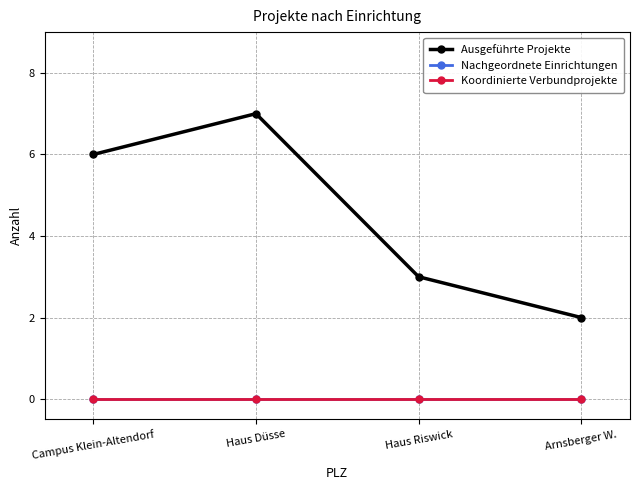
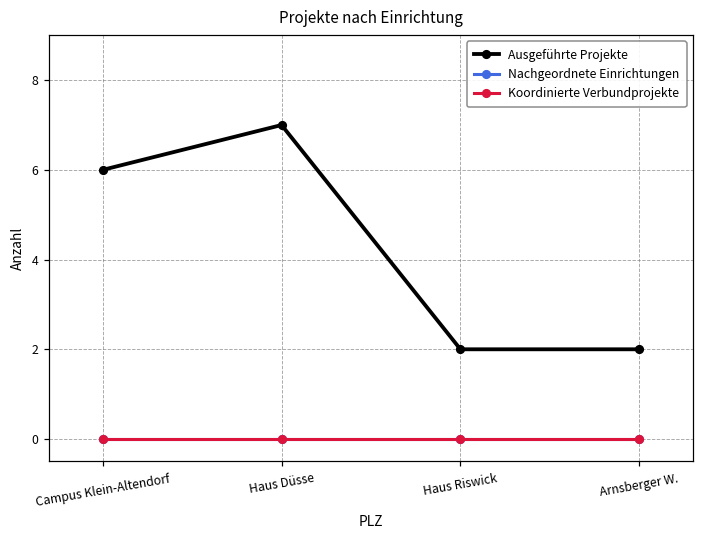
  {
    "Ausgeführte Projekte": {
      "Campus Klein-Altendorf": 6,
      "Haus Düsse": 7,
-     "Haus Riswick": 3,
+     "Haus Riswick": 2,
      "Arnsberger W.": 2
    },
    "Koordinierte Verbundprojekte": {
      "Campus Klein-Altendorf": 0,
      "Haus Düsse": 0,
      "Haus Riswick": 0,
      "Arnsberger W.": 0
    }
  }
